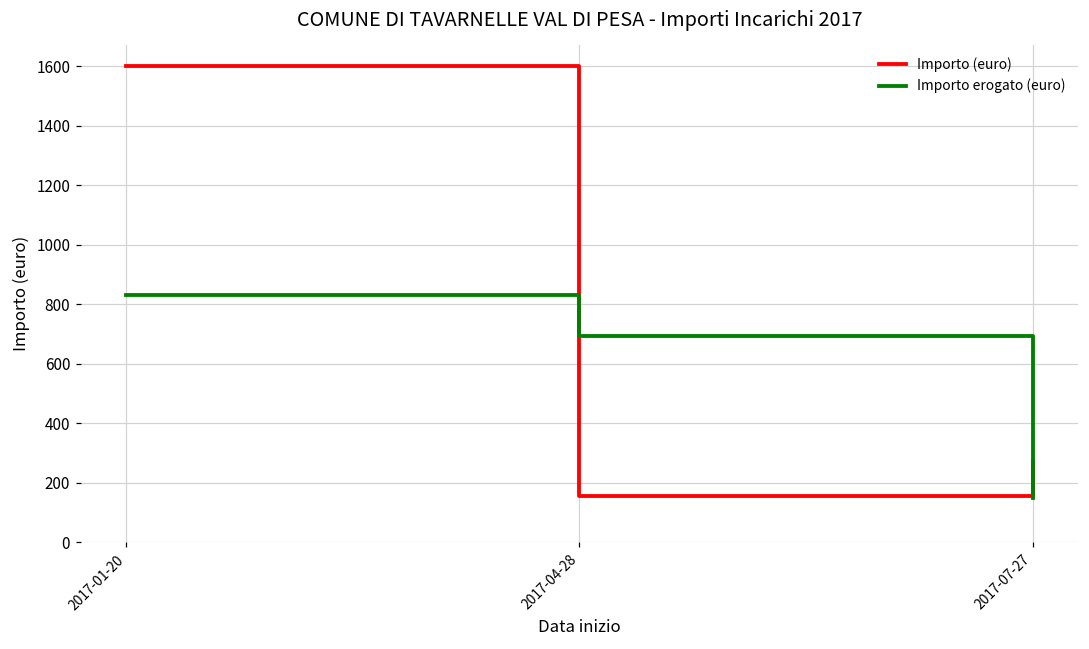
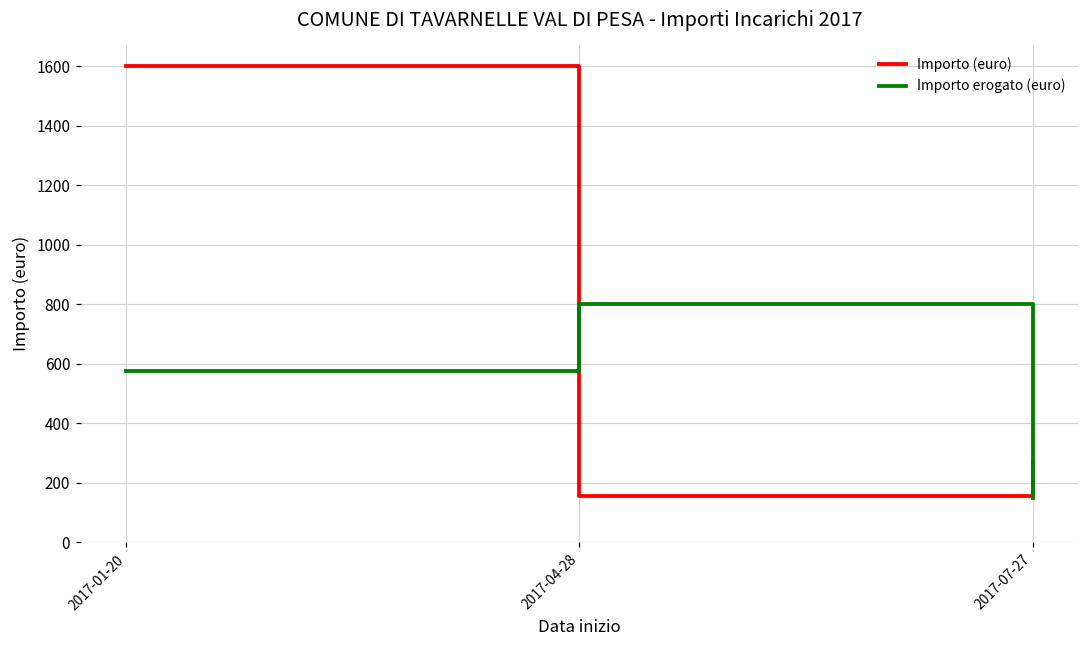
  {
    "Importo (euro)": {
      "2017-01-20": 1600,
      "2017-04-28": 150,
      "2017-07-27": 270
    },
    "Importo erogato (euro)": {
-     "2017-01-20": 830,
-     "2017-04-28": 690,
+     "2017-01-20": 580,
+     "2017-04-28": 800,
      "2017-07-27": 150
    }
  }
